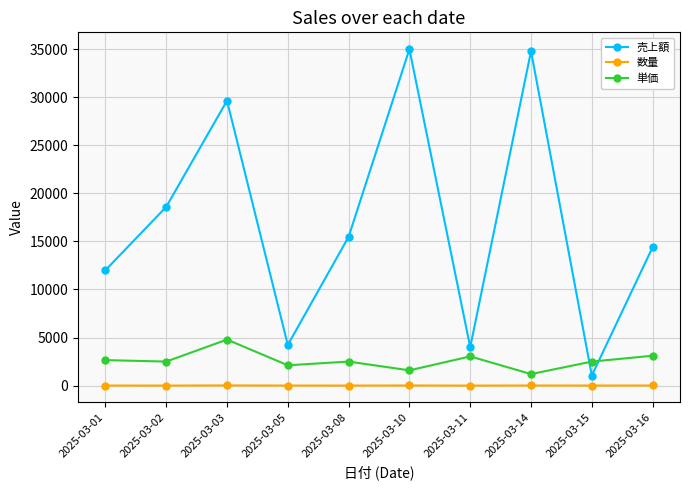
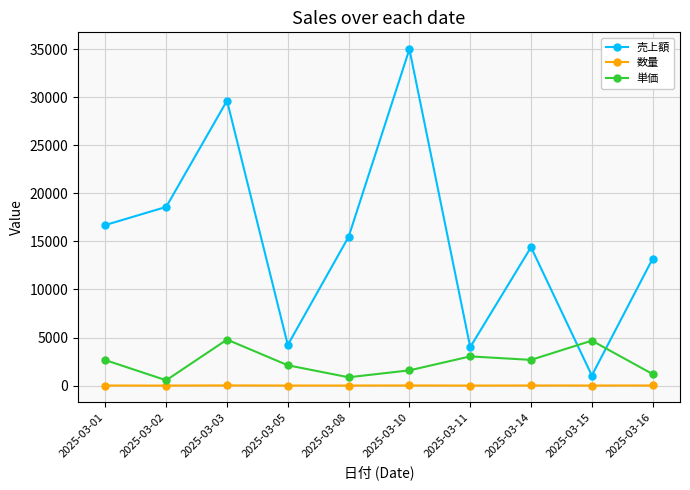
  {
    "売上額": {
-     "2025-03-01": 12000,
+     "2025-03-01": 17000,
      "2025-03-02": 19000,
      "2025-03-03": 30000,
      "2025-03-05": 4000,
      "2025-03-08": 15000,
      "2025-03-10": 35000,
      "2025-03-11": 4000,
-     "2025-03-14": 35000,
+     "2025-03-14": 14000,
      "2025-03-15": 1000,
-     "2025-03-16": 14000
+     "2025-03-16": 13000
    },
    "数量": {
      "2025-03-01": 0,
      "2025-03-02": 0,
      "2025-03-03": 0,
      "2025-03-05": 0,
      "2025-03-08": 0,
      "2025-03-10": 0,
      "2025-03-11": 0,
      "2025-03-14": 0,
      "2025-03-15": 0,
      "2025-03-16": 0
    },
    "単価": {
      "2025-03-01": 3000,
-     "2025-03-02": 3000,
+     "2025-03-02": 1000,
      "2025-03-03": 5000,
      "2025-03-05": 2000,
-     "2025-03-08": 3000,
+     "2025-03-08": 1000,
      "2025-03-10": 2000,
      "2025-03-11": 3000,
-     "2025-03-14": 1000,
-     "2025-03-15": 3000,
-     "2025-03-16": 3000
+     "2025-03-14": 3000,
+     "2025-03-15": 5000,
+     "2025-03-16": 1000
    }
  }
